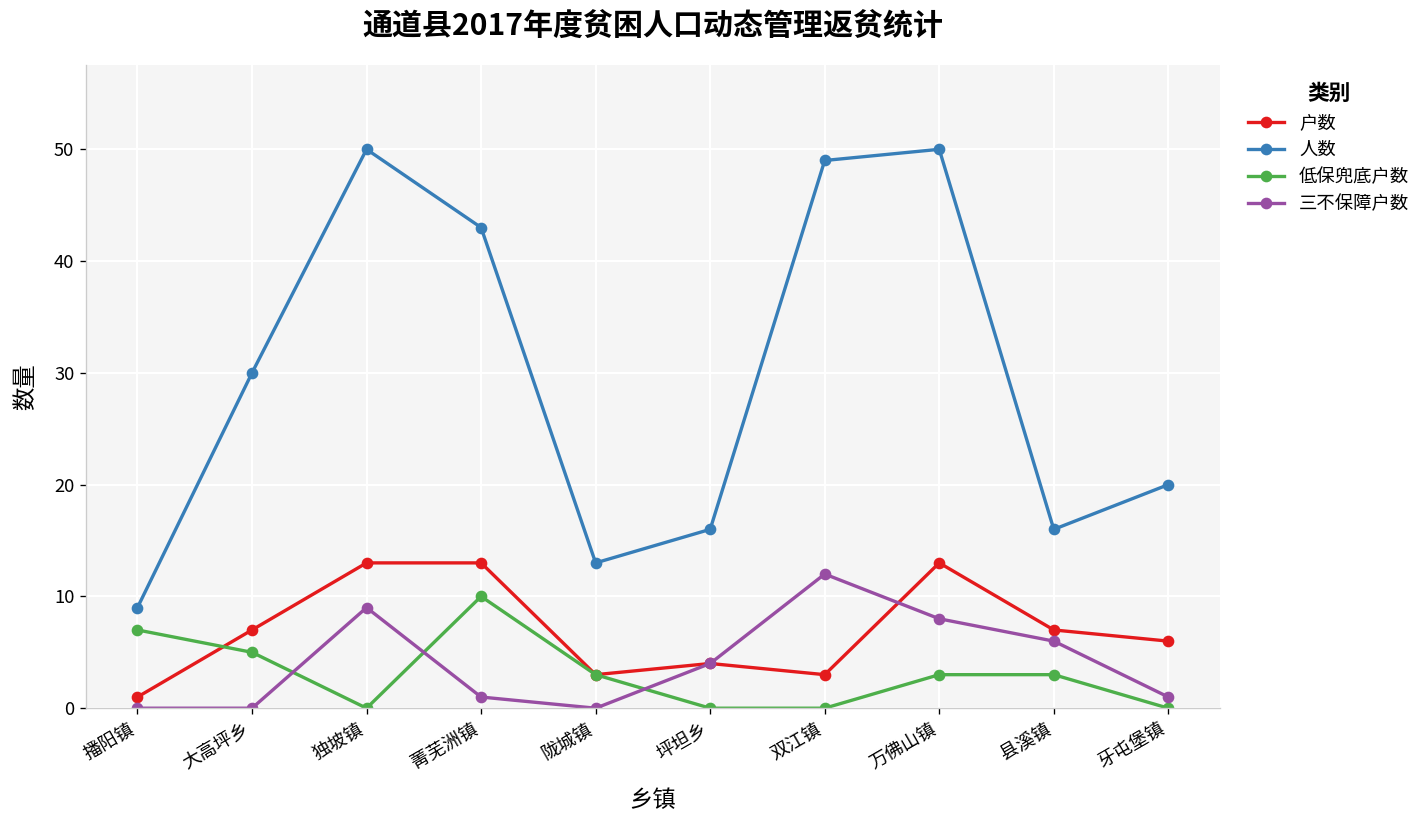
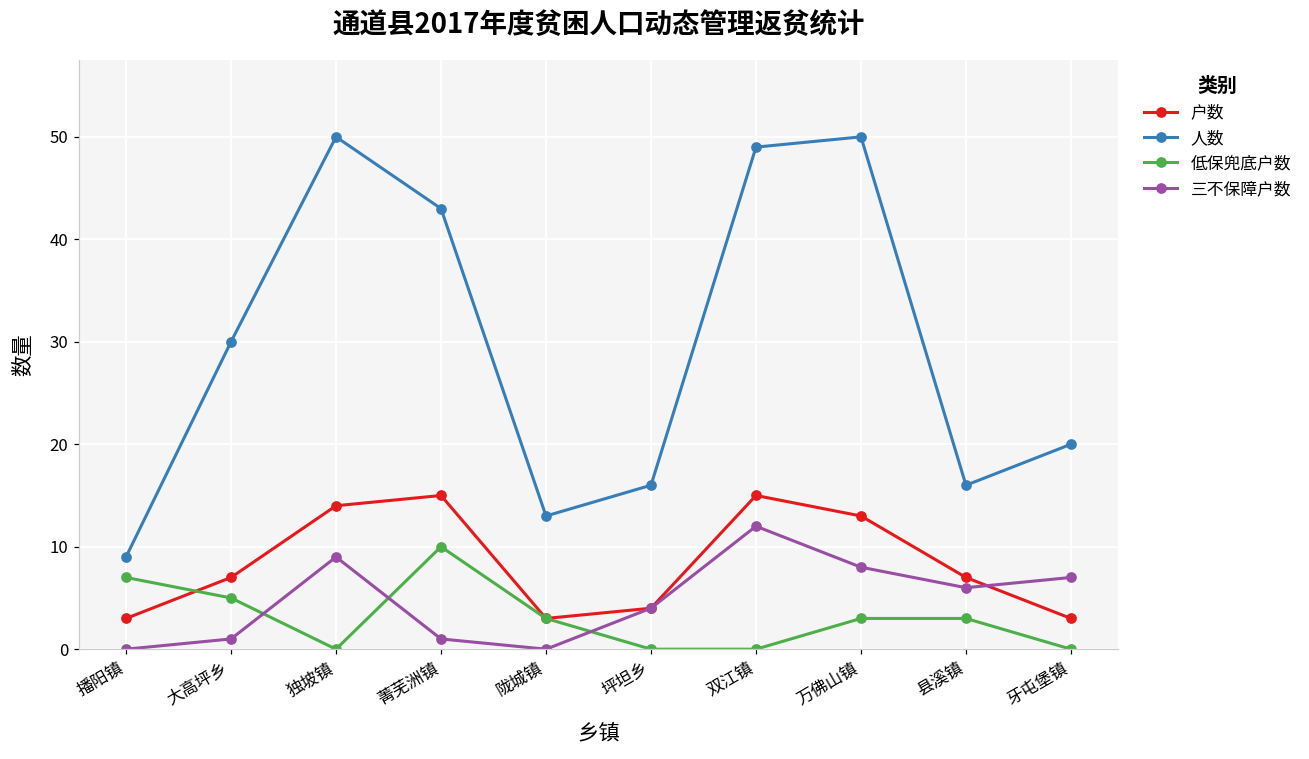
  {
    "户数": {
-     "播阳镇": 1,
+     "播阳镇": 3,
      "大高坪乡": 7,
-     "独坡镇": 13,
-     "菁芜洲镇": 13,
-     "双江镇": 3,
+     "独坡镇": 14,
+     "菁芜洲镇": 15,
+     "双江镇": 15,
      "万佛山镇": 13,
      "县溪镇": 7,
-     "牙屯堡镇": 6
+     "牙屯堡镇": 3
    },
    "人数": {
      "播阳镇": 9,
      "大高坪乡": 30,
      "独坡镇": 50,
      "菁芜洲镇": 43,
      "陇城镇": 13,
      "坪坦乡": 16,
      "双江镇": 49,
      "万佛山镇": 50,
      "县溪镇": 16,
      "牙屯堡镇": 20
    },
    "低保兜底户数": {
      "播阳镇": 7,
      "大高坪乡": 5,
      "独坡镇": 0,
      "菁芜洲镇": 10,
      "坪坦乡": 0,
      "双江镇": 0,
      "万佛山镇": 3,
      "县溪镇": 3,
      "牙屯堡镇": 0
    },
    "三不保障户数": {
      "播阳镇": 0,
-     "大高坪乡": 0,
+     "大高坪乡": 1,
      "独坡镇": 9,
      "菁芜洲镇": 1,
      "陇城镇": 0,
      "双江镇": 12,
      "万佛山镇": 8,
      "县溪镇": 6,
-     "牙屯堡镇": 1
+     "牙屯堡镇": 7
    }
  }
